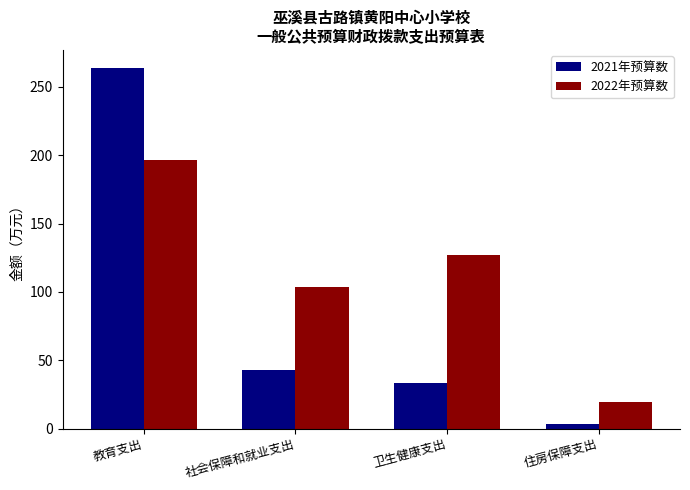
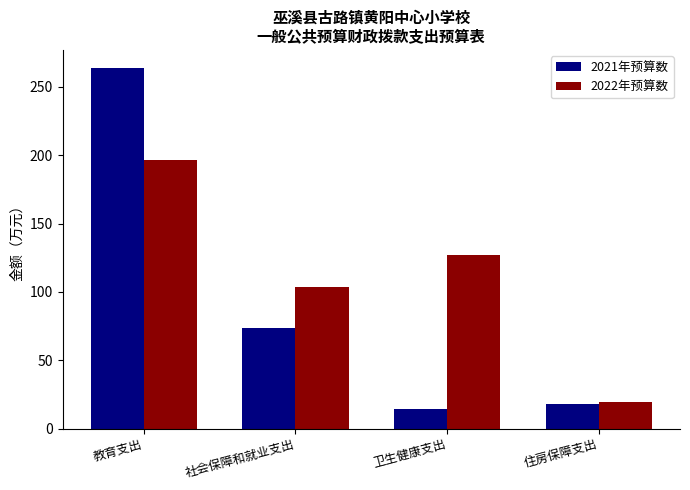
  {
    "2021年预算数": {
      "教育支出": 264,
-     "社会保障和就业支出": 43,
-     "卫生健康支出": 33,
-     "住房保障支出": 3
+     "社会保障和就业支出": 74,
+     "卫生健康支出": 14,
+     "住房保障支出": 18
    },
    "2022年预算数": {
      "教育支出": 197,
      "社会保障和就业支出": 103,
      "卫生健康支出": 127,
      "住房保障支出": 20
    }
  }
